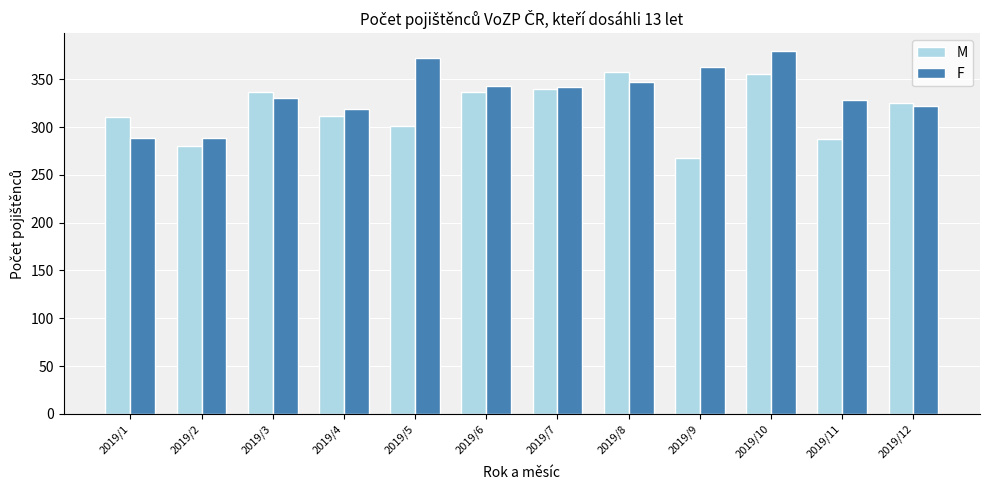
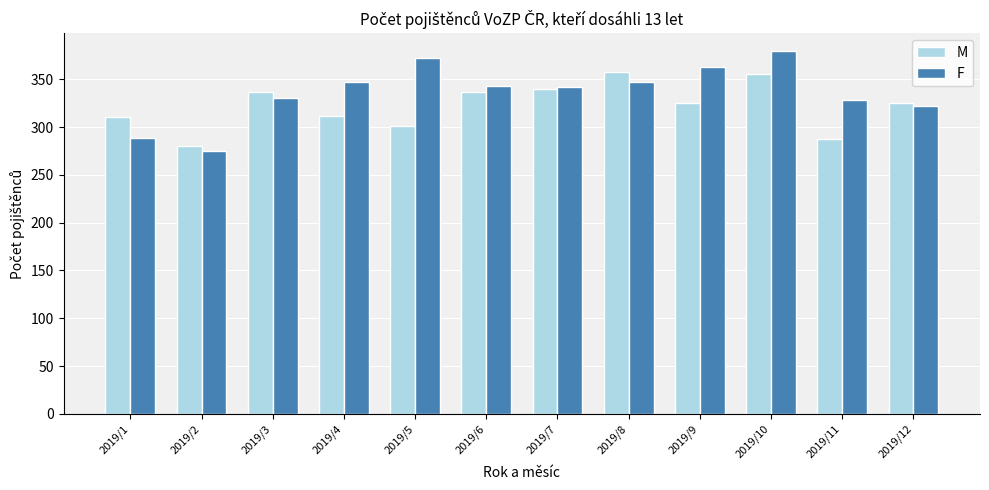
  {
    "M": {
      "2019/1": 310,
      "2019/2": 280,
      "2019/3": 340,
      "2019/4": 310,
      "2019/5": 300,
      "2019/6": 340,
      "2019/7": 340,
      "2019/8": 360,
-     "2019/9": 270,
+     "2019/9": 330,
      "2019/10": 360,
      "2019/11": 290,
      "2019/12": 330
    },
    "F": {
      "2019/1": 290,
-     "2019/2": 290,
+     "2019/2": 280,
      "2019/3": 330,
-     "2019/4": 320,
+     "2019/4": 350,
      "2019/5": 370,
      "2019/6": 340,
      "2019/7": 340,
      "2019/8": 350,
      "2019/9": 360,
      "2019/10": 380,
      "2019/11": 330,
      "2019/12": 320
    }
  }
